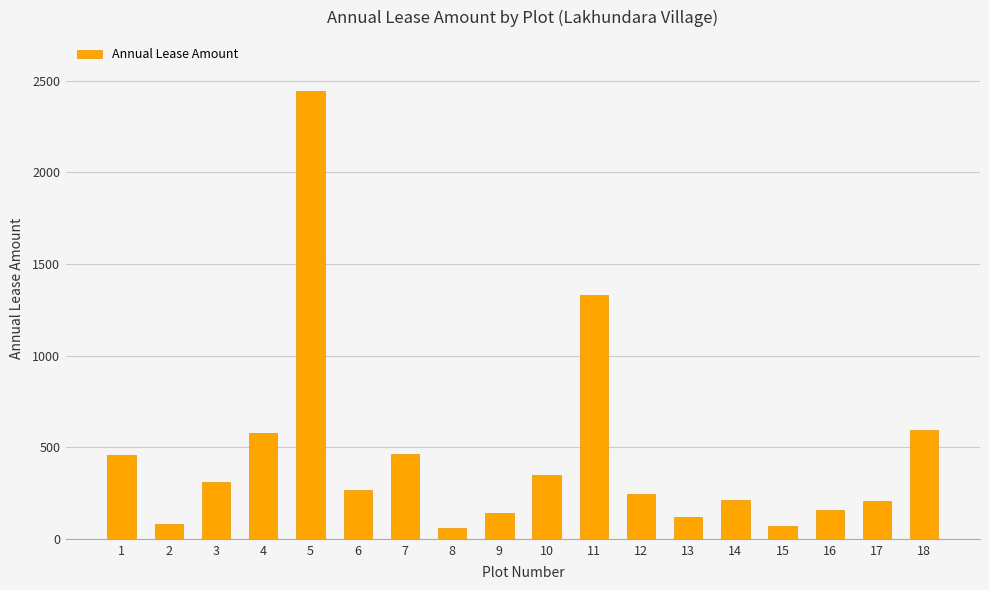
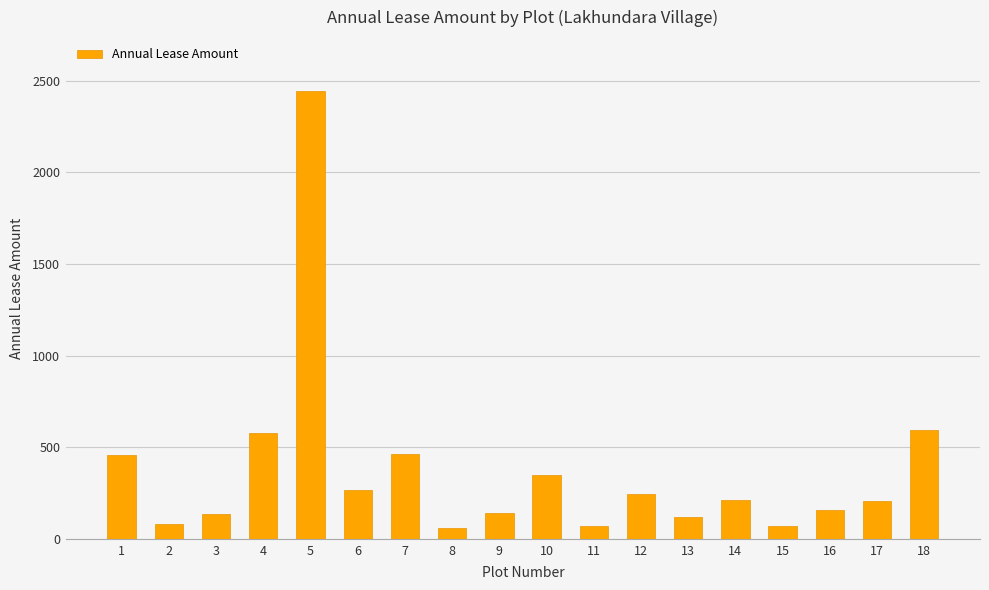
  {
    "1": 460,
    "2": 80,
-   "3": 310,
+   "3": 140,
    "4": 580,
    "5": 2440,
    "6": 270,
    "7": 460,
    "8": 60,
    "9": 140,
    "10": 350,
-   "11": 1330,
+   "11": 70,
    "12": 250,
    "13": 120,
    "14": 220,
    "15": 70,
    "16": 160,
    "17": 210,
    "18": 590
  }
